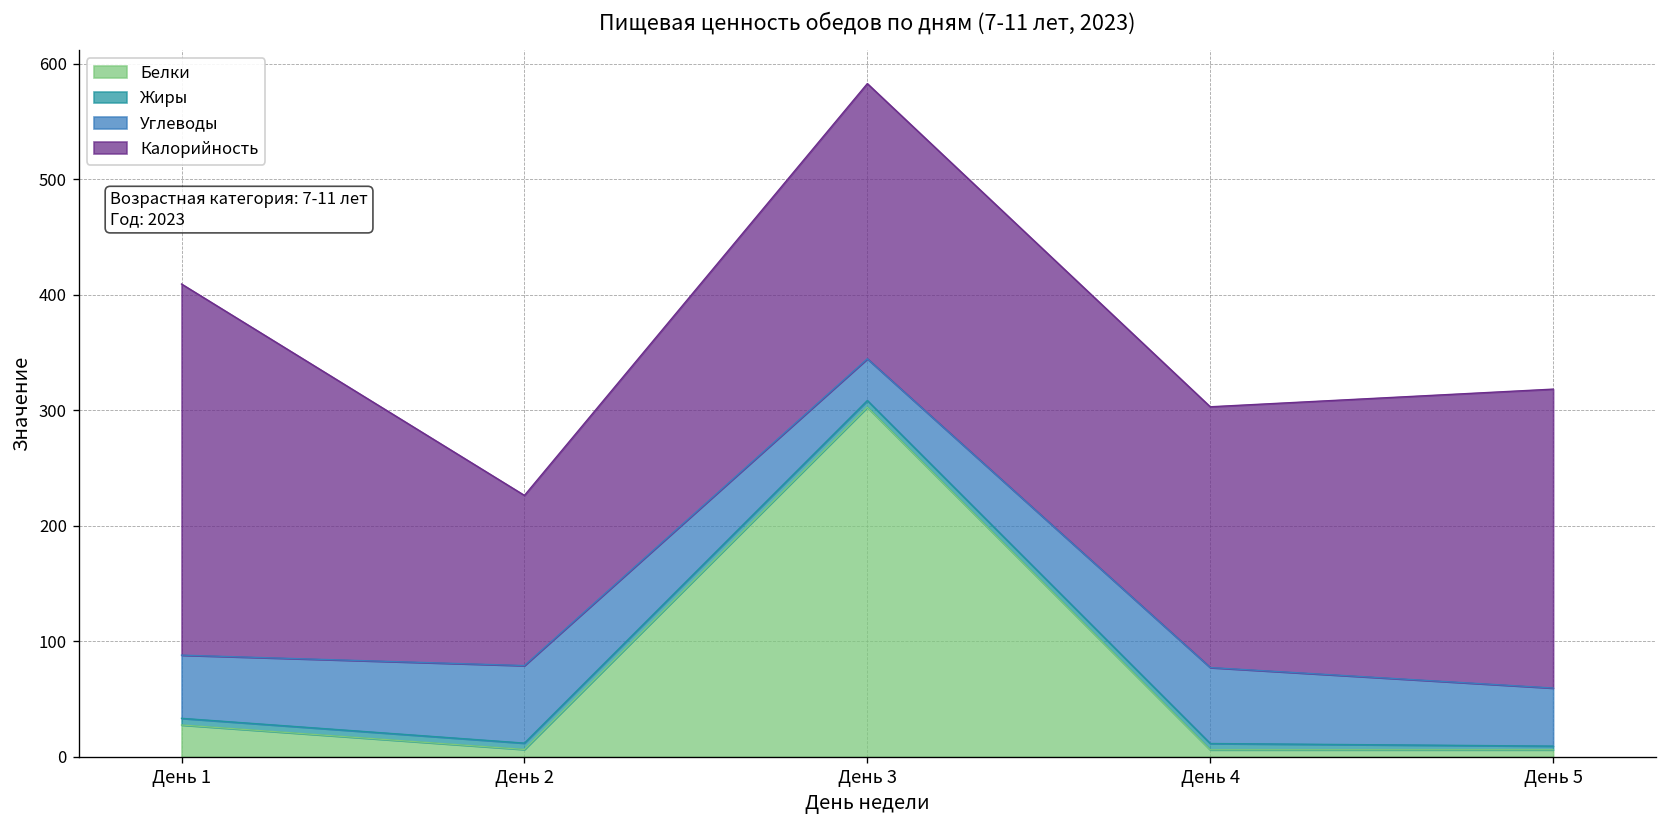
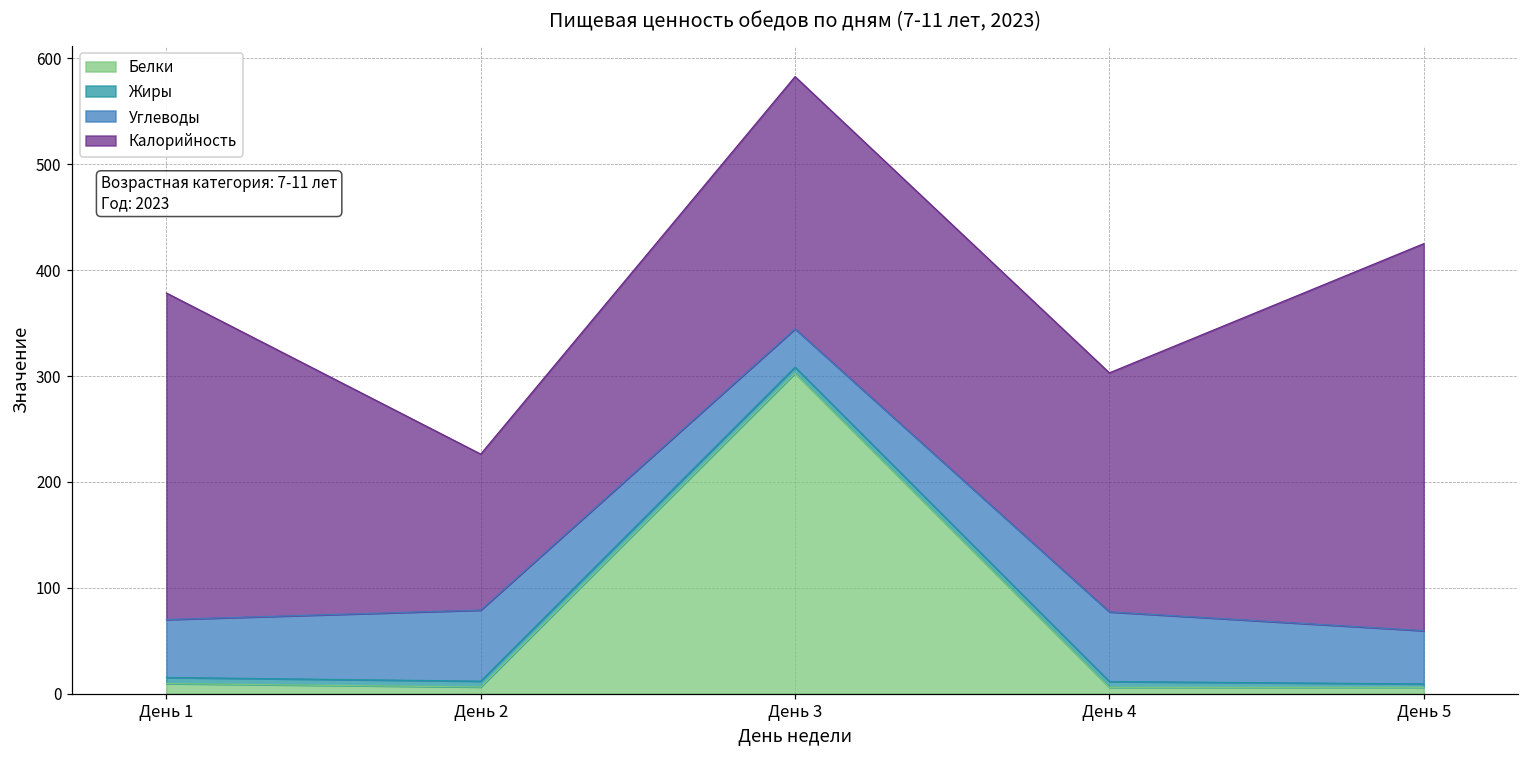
  {
    "Белки": {
-     "День 1": 30,
+     "День 1": 10,
      "День 2": 10,
      "День 3": 300,
      "День 4": 10,
      "День 5": 10
    },
    "Калорийность": {
-     "День 1": 320,
+     "День 1": 310,
      "День 2": 150,
      "День 3": 240,
      "День 4": 230,
-     "День 5": 260
+     "День 5": 370
    }
  }
